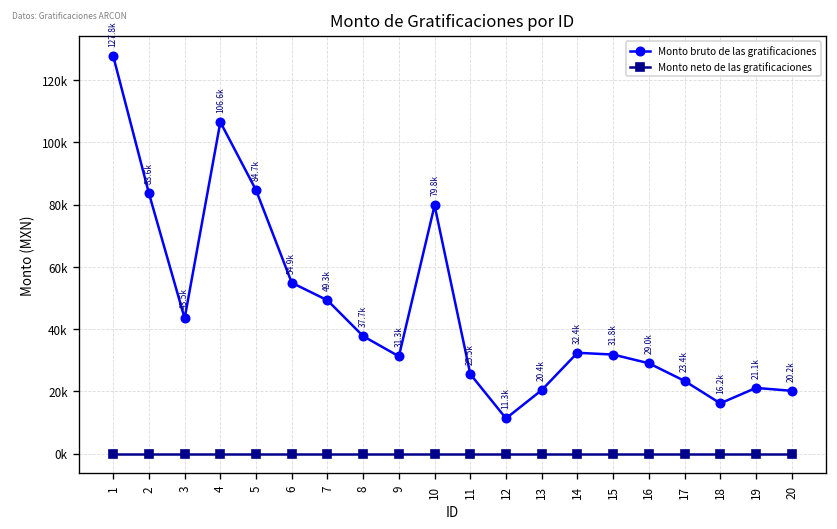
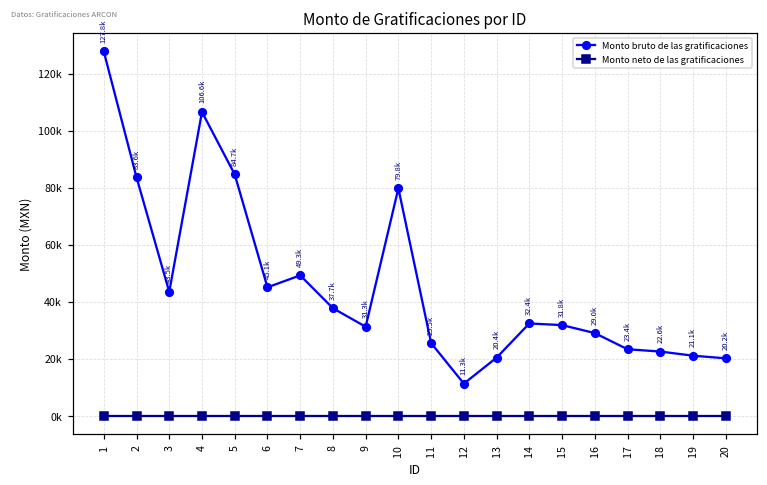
  {
    "Monto bruto de las gratificaciones": {
      "1": "127.8k",
      "2": "83.6k",
      "3": "43.5k",
      "4": "106.6k",
      "5": "84.7k",
-     "6": "54.9k",
+     "6": "45.1k",
      "7": "49.3k",
      "8": "37.7k",
      "9": "31.3k",
      "10": "79.8k",
      "11": "25.5k",
      "12": "11.3k",
      "13": "20.4k",
      "14": "32.4k",
      "15": "31.8k",
      "16": "29.0k",
      "17": "23.4k",
-     "18": "16.2k",
+     "18": "22.6k",
      "19": "21.1k",
      "20": "20.2k"
    },
    "Monto neto de las gratificaciones": {
      "1": "0",
      "2": "0",
      "3": "0",
      "4": "0",
      "5": "0",
      "6": "0",
      "7": "0",
      "8": "0",
      "9": "0",
      "10": "0",
      "11": "0",
      "12": "0",
      "13": "0",
      "14": "0",
      "15": "0",
      "16": "0",
      "17": "0",
      "18": "0",
      "19": "0",
      "20": "0"
    }
  }
